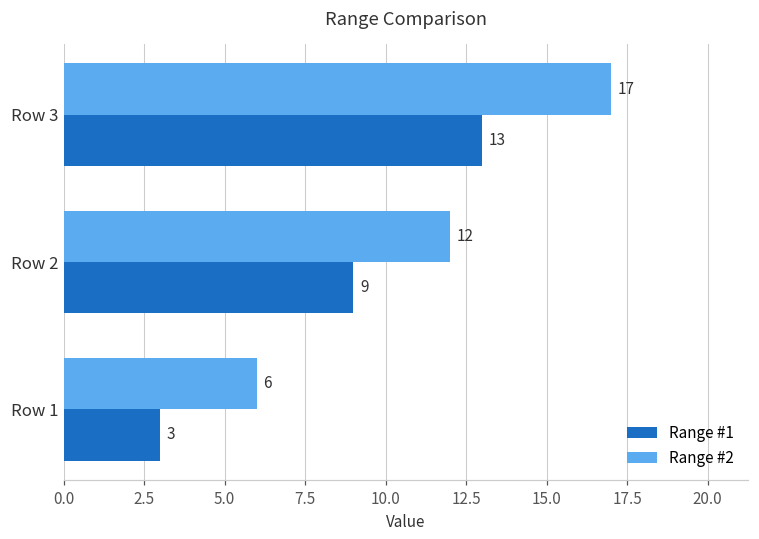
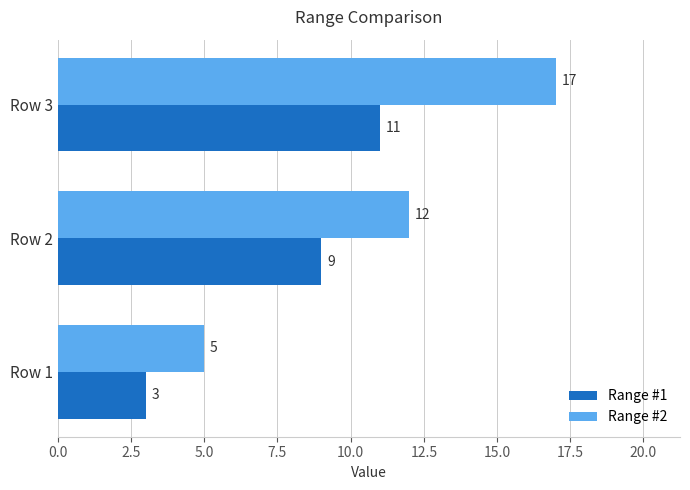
  {
    "Range #1": {
-     "Row 3": 13,
+     "Row 3": 11,
      "Row 2": 9,
      "Row 1": 3
    },
    "Range #2": {
      "Row 3": 17,
      "Row 2": 12,
-     "Row 1": 6
+     "Row 1": 5
    }
  }
